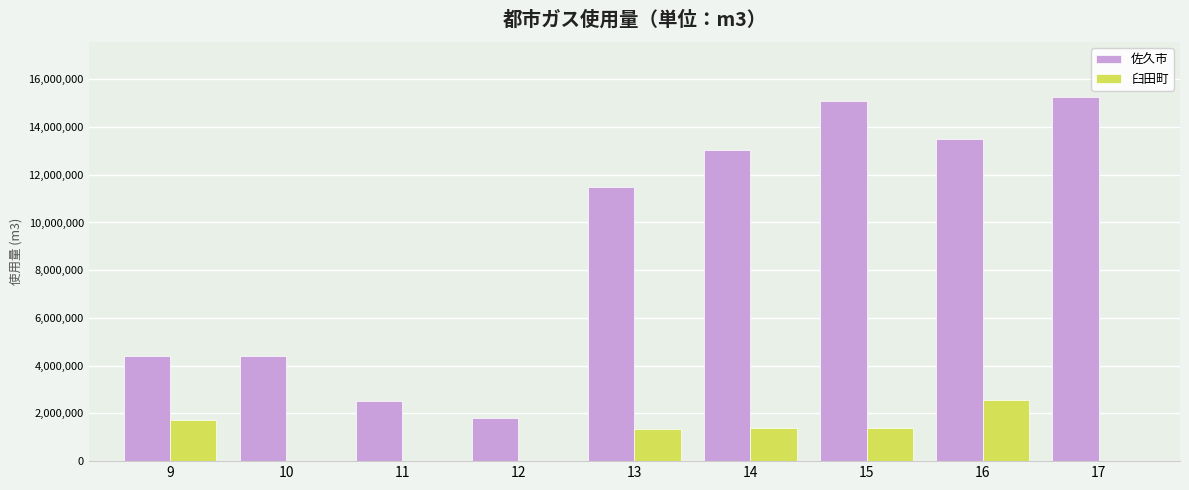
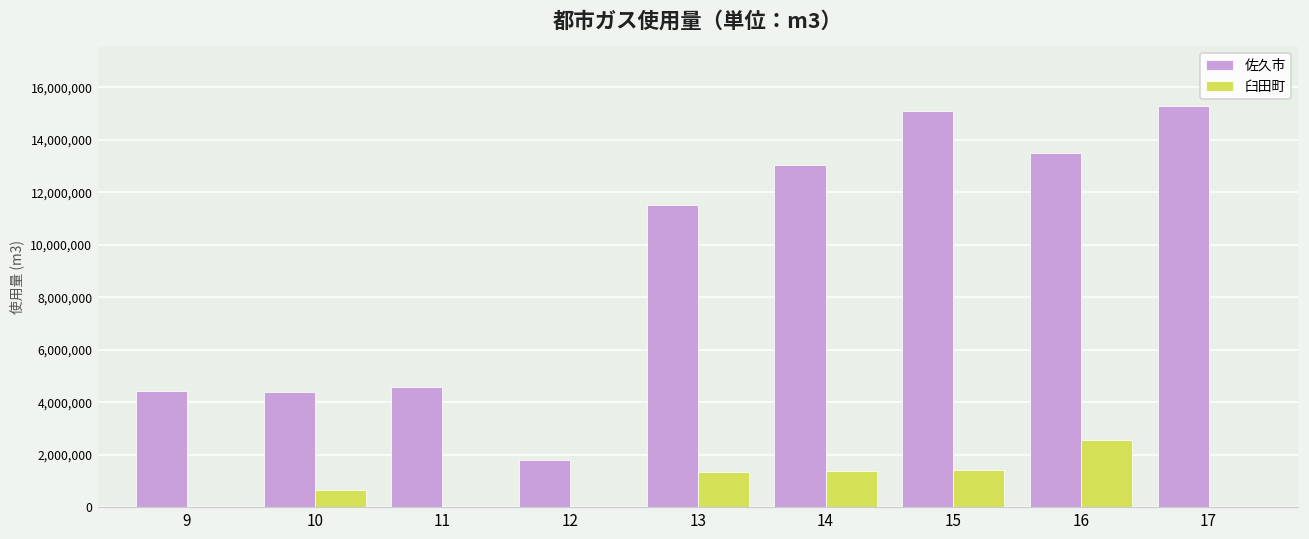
  {
    "佐久市": {
      "9": "4,400,000",
      "10": "4,400,000",
-     "11": "2,500,000",
+     "11": "4,600,000",
      "12": "1,800,000",
      "13": "11,500,000",
      "14": "13,000,000",
      "15": "15,100,000",
      "16": "13,500,000",
      "17": "15,300,000"
    },
    "臼田町": {
-     "9": "1,700,000",
-     "10": "0",
+     "9": "0",
+     "10": "600,000",
      "11": "0",
      "12": "0",
      "13": "1,300,000",
      "14": "1,400,000",
      "15": "1,400,000",
      "16": "2,600,000",
      "17": "0"
    }
  }
